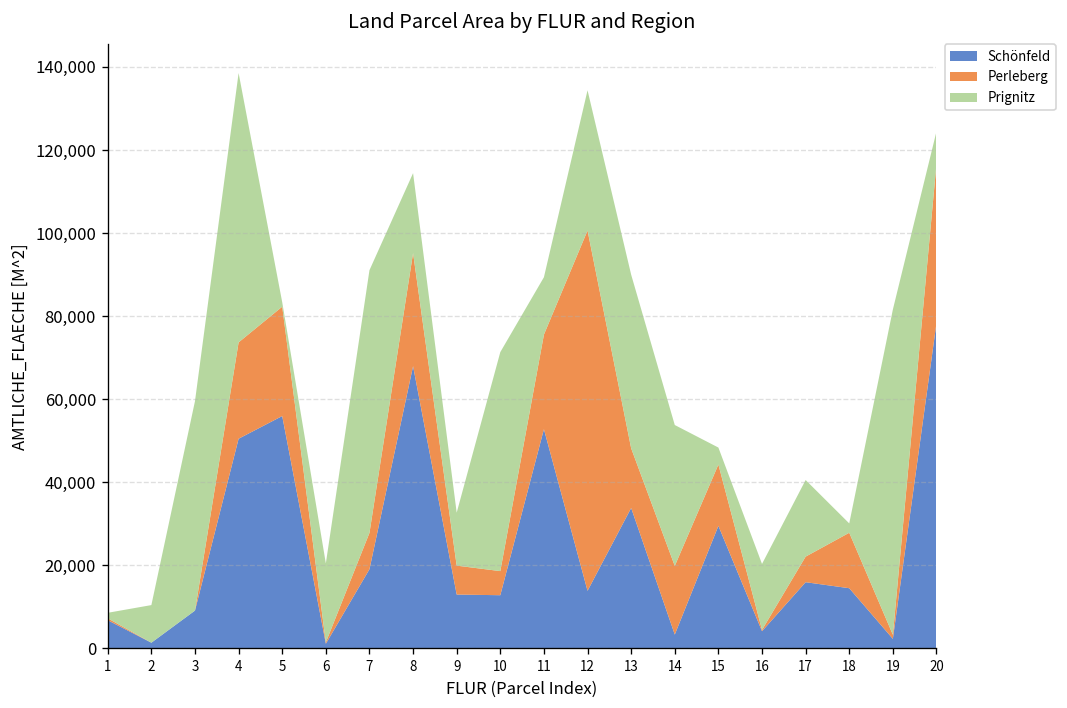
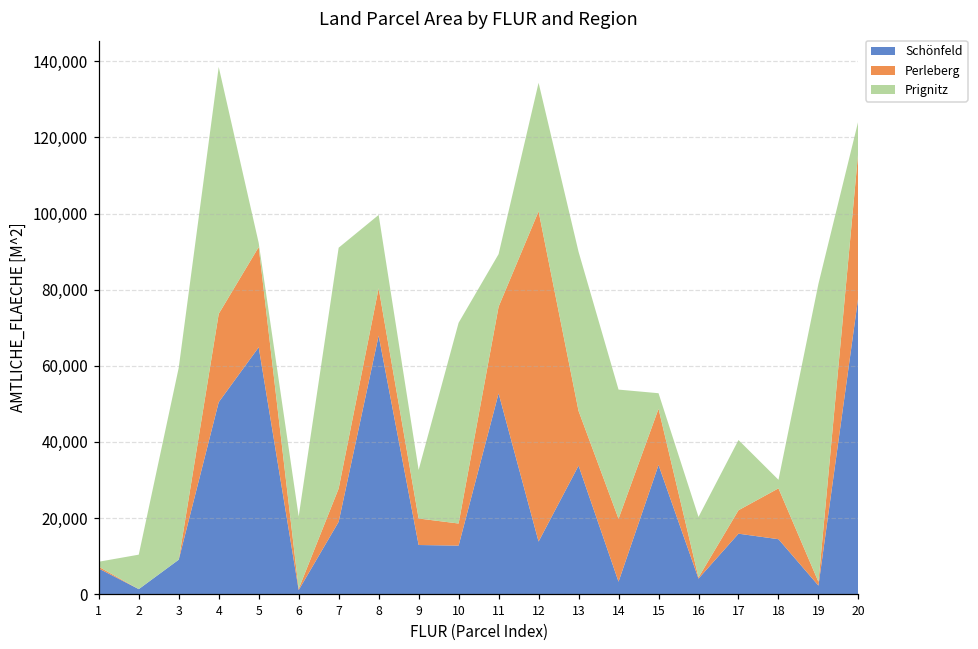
  {
    "Schönfeld": {
      "4": "50,000",
-     "5": "56,000",
+     "5": "65,000",
      "7": "19,000",
      "8": "68,000",
      "9": "13,000",
      "10": "13,000",
      "11": "53,000",
      "12": "14,000",
      "13": "34,000",
      "14": "3,000",
-     "15": "29,000",
+     "15": "34,000",
      "17": "16,000",
      "18": "14,000",
      "19": "2,000",
      "20": "78,000"
    },
    "Perleberg": {
      "4": "23,000",
      "5": "26,000",
      "7": "9,000",
-     "8": "27,000",
+     "8": "12,000",
      "9": "7,000",
      "10": "6,000",
      "11": "23,000",
      "12": "87,000",
      "13": "14,000",
      "14": "17,000",
      "15": "15,000",
      "17": "6,000",
      "18": "13,000",
      "19": "1,000",
      "20": "38,000"
    },
    "Prignitz": {
      "1": "1,000",
      "2": "9,000",
      "3": "50,000",
      "4": "65,000",
      "5": "1,000",
      "6": "19,000",
      "7": "63,000",
      "8": "19,000",
      "9": "13,000",
      "10": "53,000",
      "11": "14,000",
      "12": "34,000",
      "13": "42,000",
      "14": "34,000",
      "15": "4,000",
      "16": "16,000",
      "17": "18,000",
      "18": "2,000",
      "19": "78,000",
      "20": "8,000"
    }
  }
